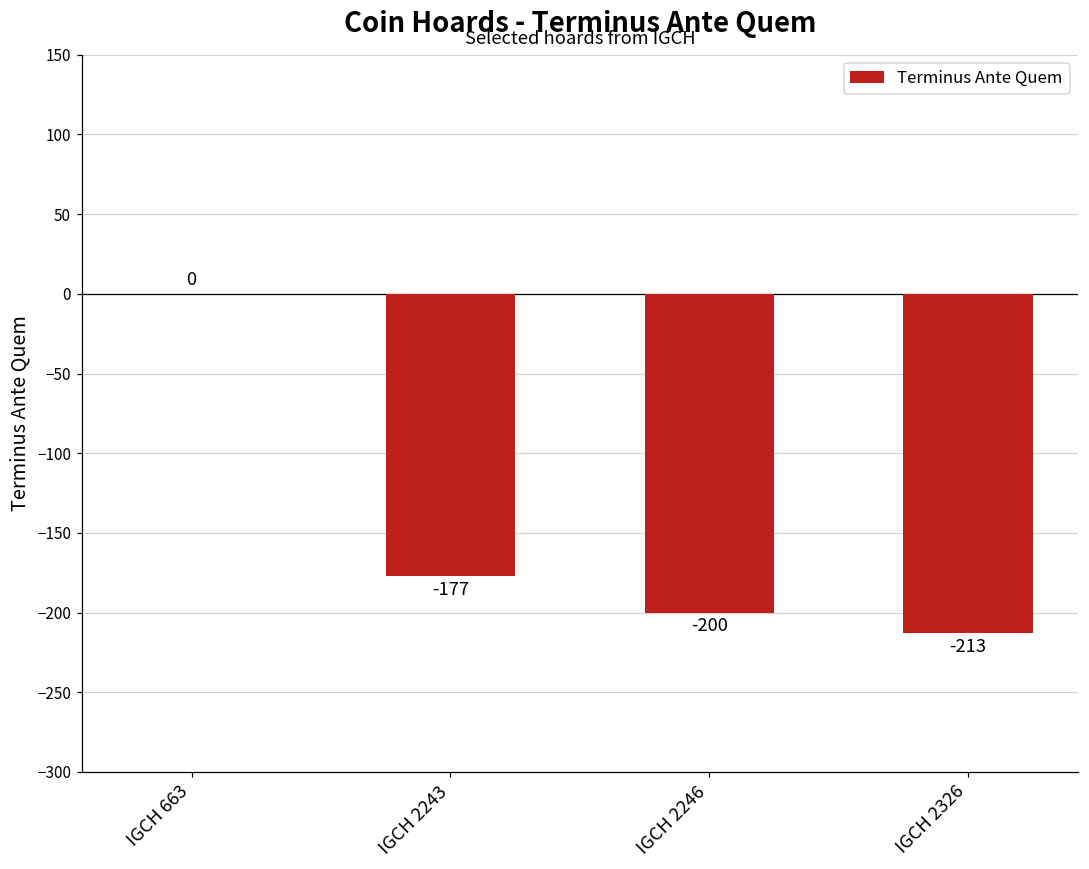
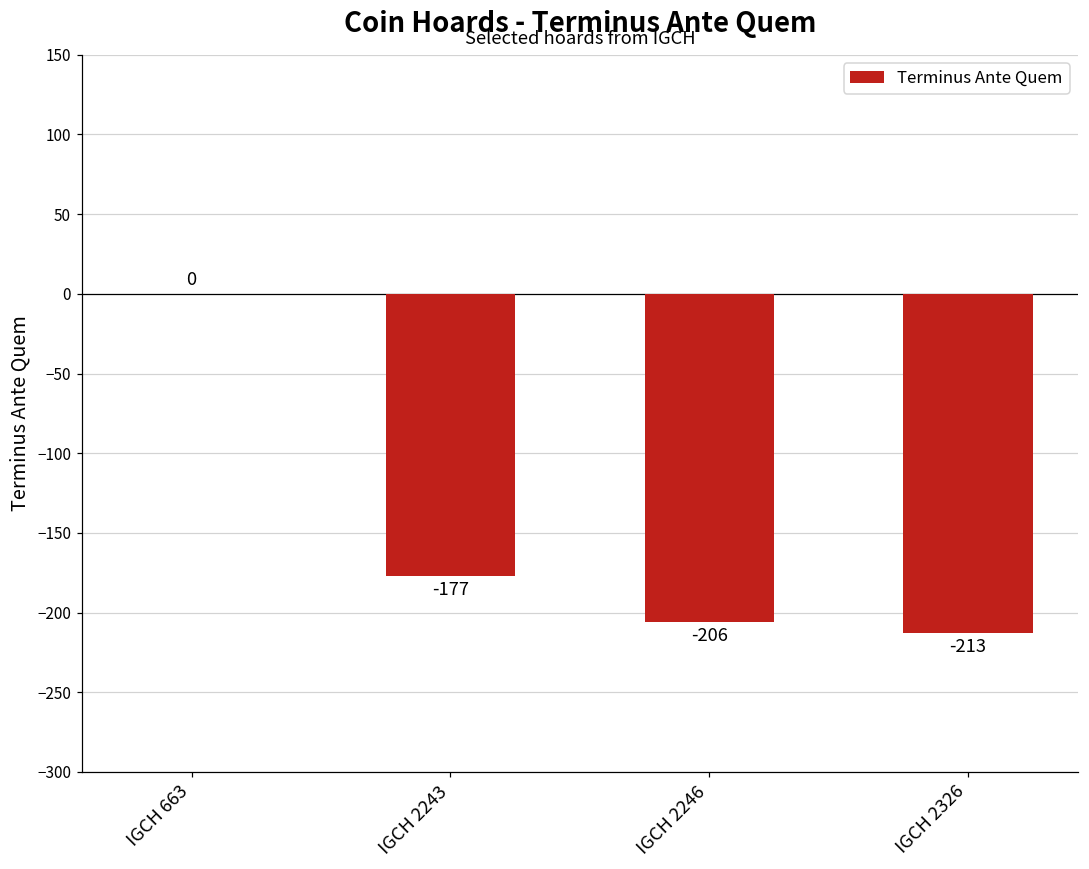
  {
    "IGCH 663": 0,
    "IGCH 2243": -177,
-   "IGCH 2246": -200,
+   "IGCH 2246": -206,
    "IGCH 2326": -213
  }
